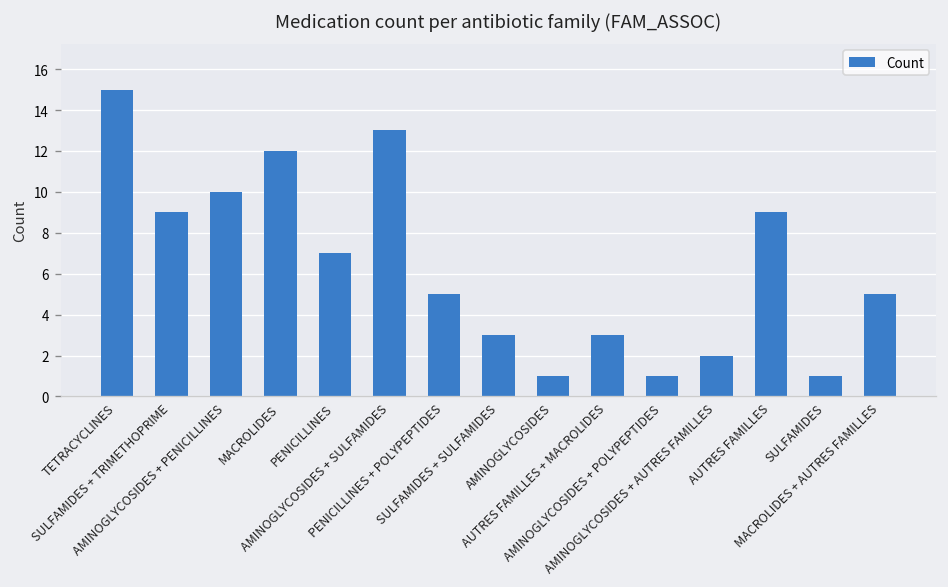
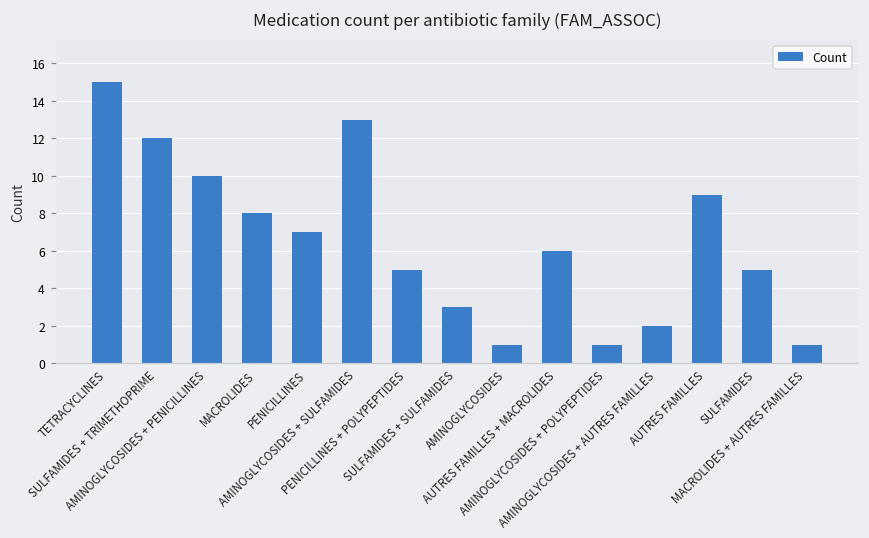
  {
    "TETRACYCLINES": 15,
-   "SULFAMIDES + TRIMETHOPRIME": 9,
+   "SULFAMIDES + TRIMETHOPRIME": 12,
    "AMINOGLYCOSIDES + PENICILLINES": 10,
-   "MACROLIDES": 12,
+   "MACROLIDES": 8,
    "PENICILLINES": 7,
    "AMINOGLYCOSIDES + SULFAMIDES": 13,
    "PENICILLINES + POLYPEPTIDES": 5,
    "SULFAMIDES + SULFAMIDES": 3,
    "AMINOGLYCOSIDES": 1,
-   "AUTRES FAMILLES + MACROLIDES": 3,
+   "AUTRES FAMILLES + MACROLIDES": 6,
    "AMINOGLYCOSIDES + POLYPEPTIDES": 1,
    "AMINOGLYCOSIDES + AUTRES FAMILLES": 2,
    "AUTRES FAMILLES": 9,
-   "SULFAMIDES": 1,
-   "MACROLIDES + AUTRES FAMILLES": 5
+   "SULFAMIDES": 5,
+   "MACROLIDES + AUTRES FAMILLES": 1
  }
